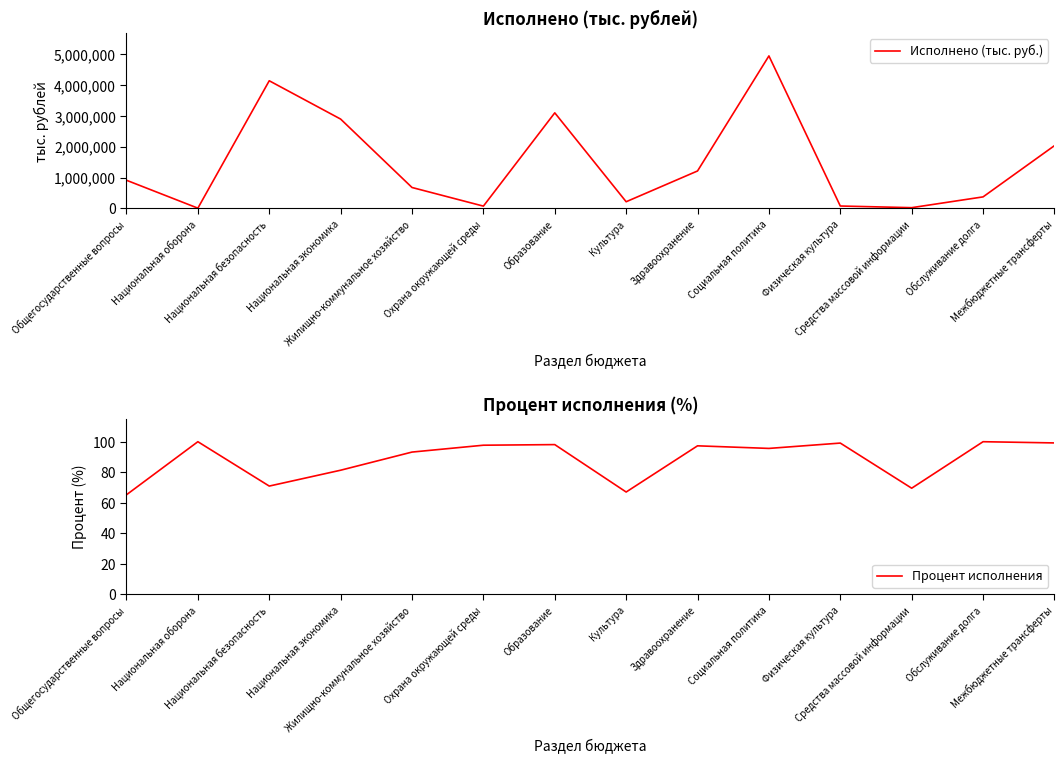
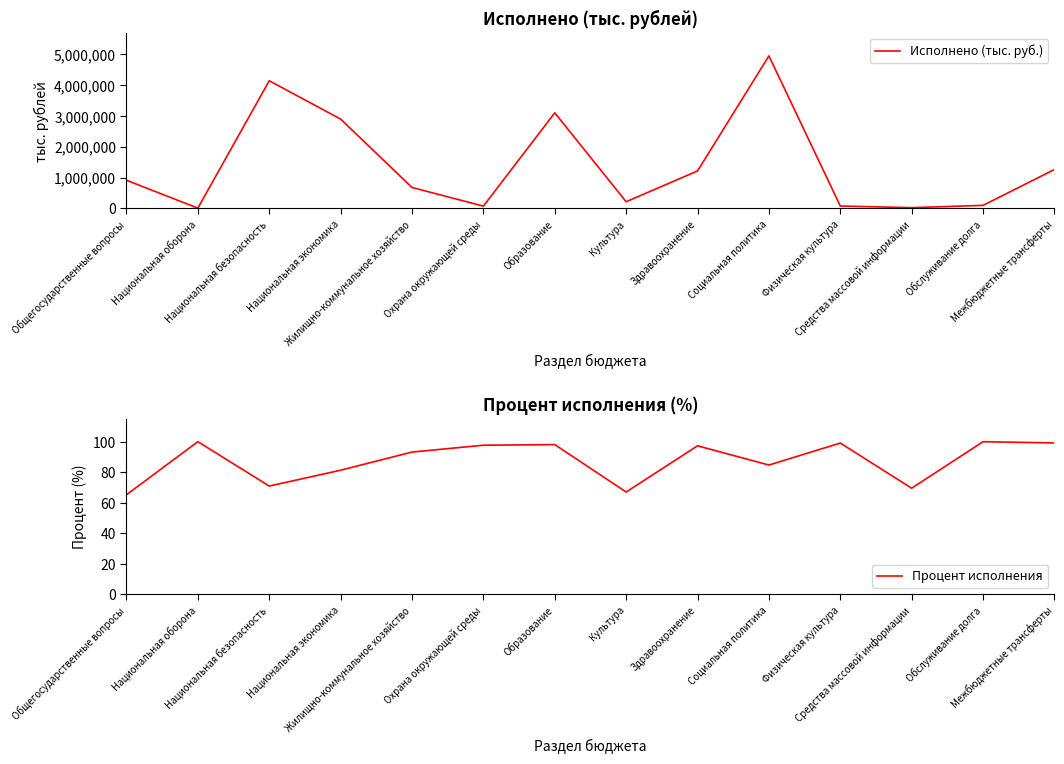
  {
    "Исполнено (тыс. рублей)": {
      "Общегосударственные вопросы": "900,000",
      "Национальная оборона": "0",
      "Национальная безопасность": "4,100,000",
      "Национальная экономика": "2,900,000",
      "Жилищно-коммунальное хозяйство": "700,000",
      "Охрана окружающей среды": "100,000",
      "Образование": "3,100,000",
      "Культура": "200,000",
      "Здравоохранение": "1,200,000",
      "Социальная политика": "5,000,000",
      "Физическая культура": "100,000",
      "Средства массовой информации": "0",
-     "Обслуживание долга": "400,000",
-     "Межбюджетные трансферты": "2,000,000"
+     "Обслуживание долга": "100,000",
+     "Межбюджетные трансферты": "1,300,000"
    },
    "Процент исполнения (%)": {
      "Общегосударственные вопросы": "65",
      "Национальная оборона": "100",
      "Национальная безопасность": "71",
      "Национальная экономика": "81",
      "Жилищно-коммунальное хозяйство": "93",
      "Охрана окружающей среды": "98",
      "Образование": "98",
      "Культура": "67",
      "Здравоохранение": "97",
-     "Социальная политика": "96",
+     "Социальная политика": "85",
      "Физическая культура": "99",
      "Средства массовой информации": "70",
      "Обслуживание долга": "100",
      "Межбюджетные трансферты": "99"
    }
  }
